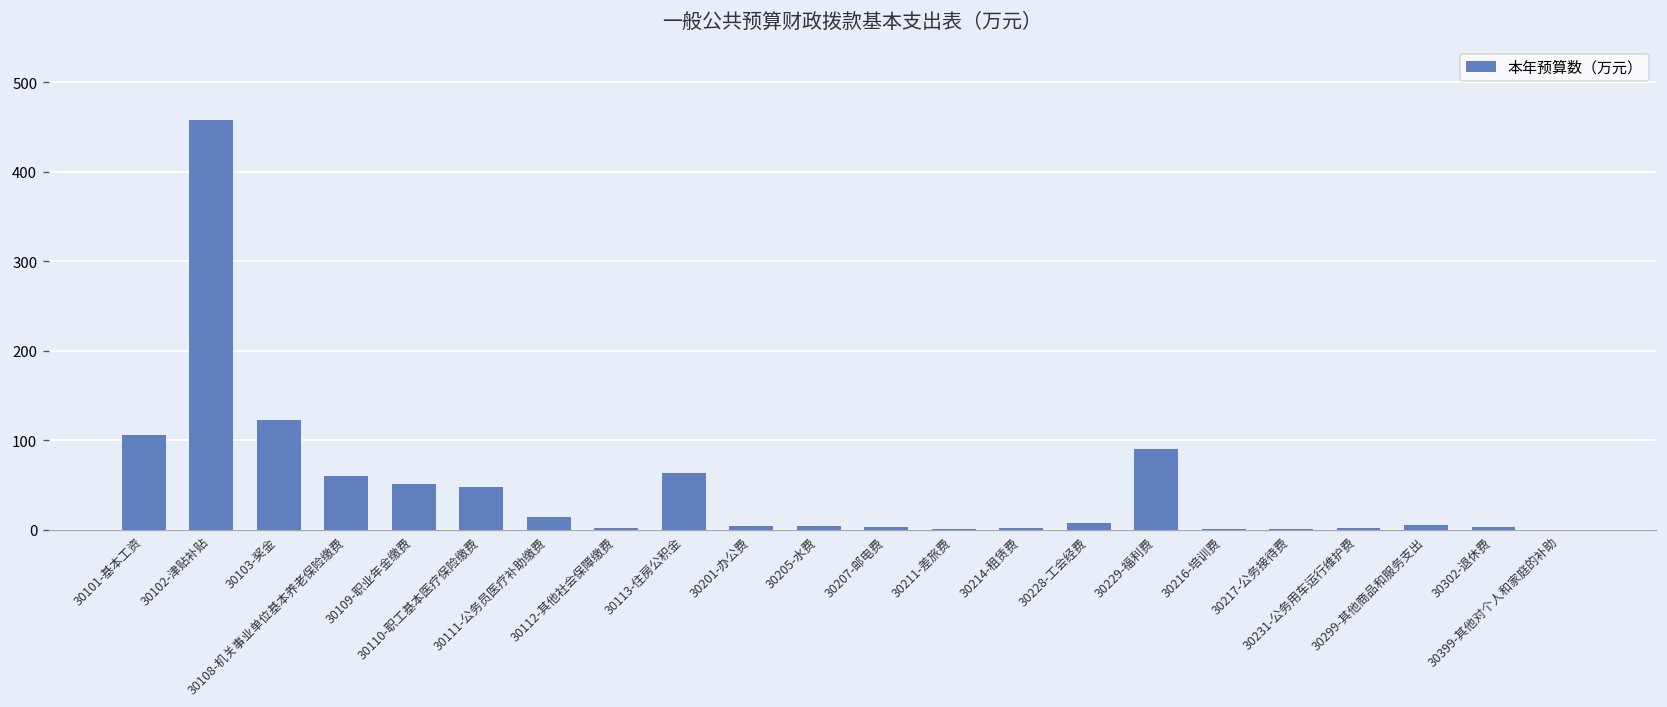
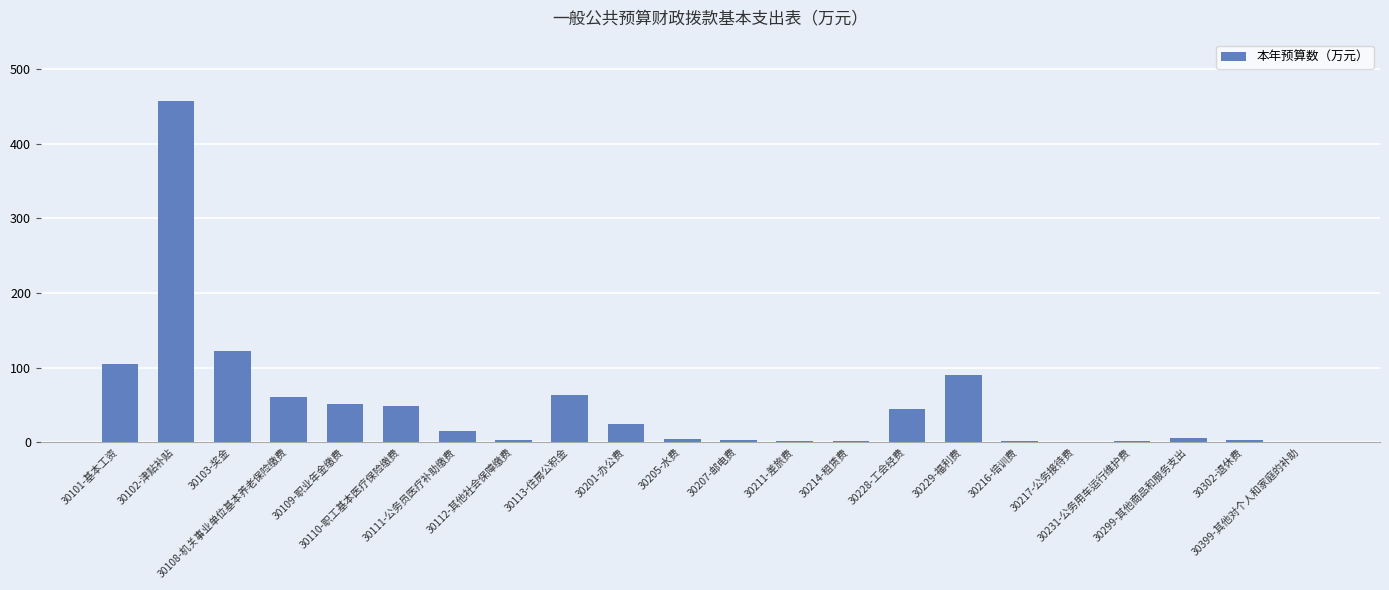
  {
    "30101-基本工资": 110,
    "30102-津贴补贴": 460,
    "30103-奖金": 120,
    "30108-机关事业单位基本养老保险缴费": 60,
    "30109-职业年金缴费": 50,
    "30110-职工基本医疗保险缴费": 50,
    "30111-公务员医疗补助缴费": 10,
    "30113-住房公积金": 60,
-   "30201-办公费": 0,
+   "30201-办公费": 20,
    "30205-水费": 0,
-   "30228-工会经费": 10,
+   "30228-工会经费": 40,
    "30229-福利费": 90,
    "30299-其他商品和服务支出": 10
  }
